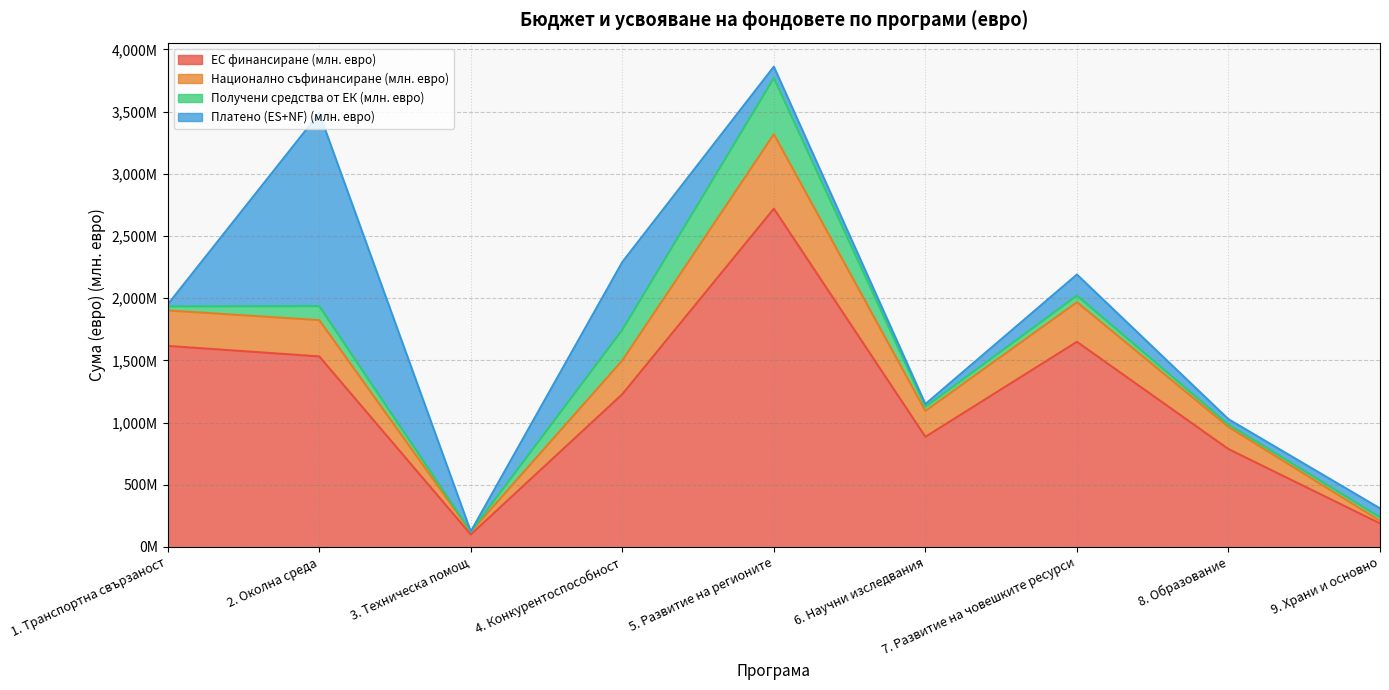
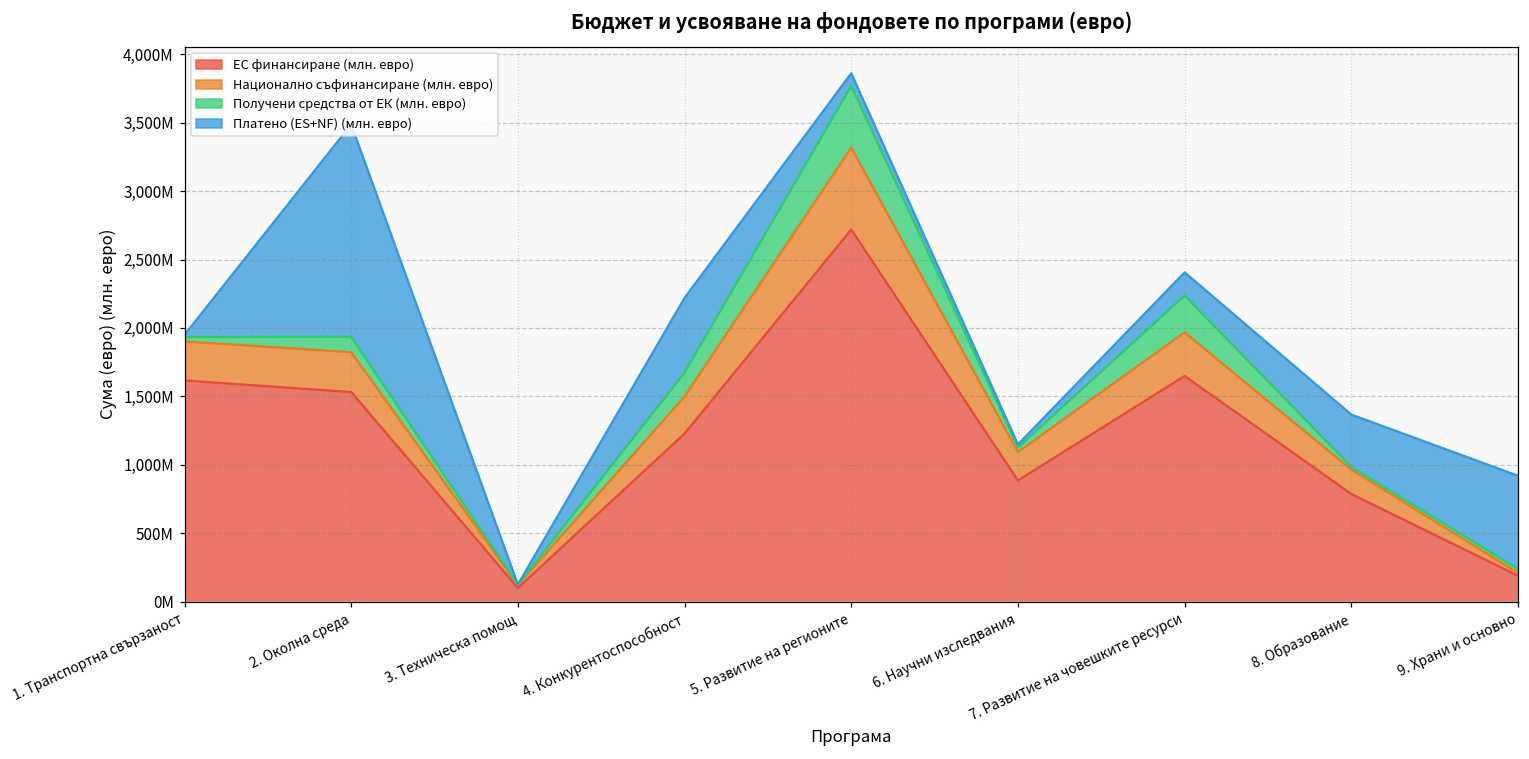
  {
    "Получени средства от ЕК (млн. евро)": {
      "2. Околна среда": "110,000,000",
-     "4. Конкурентоспособност": "250,000,000",
+     "4. Конкурентоспособност": "180,000,000",
      "5. Развитие на регионите": "450,000,000",
      "6. Научни изследвания": "30,000,000",
-     "7. Развитие на човешките ресурси": "50,000,000",
+     "7. Развитие на човешките ресурси": "270,000,000",
      "9. Храни и основно": "30,000,000"
    },
    "Платено (ES+NF) (млн. евро)": {
      "4. Конкурентоспособност": "540,000,000",
      "5. Развитие на регионите": "90,000,000",
      "6. Научни изследвания": "20,000,000",
      "7. Развитие на човешките ресурси": "170,000,000",
-     "8. Образование": "40,000,000",
-     "9. Храни и основно": "70,000,000"
+     "8. Образование": "380,000,000",
+     "9. Храни и основно": "680,000,000"
    }
  }
